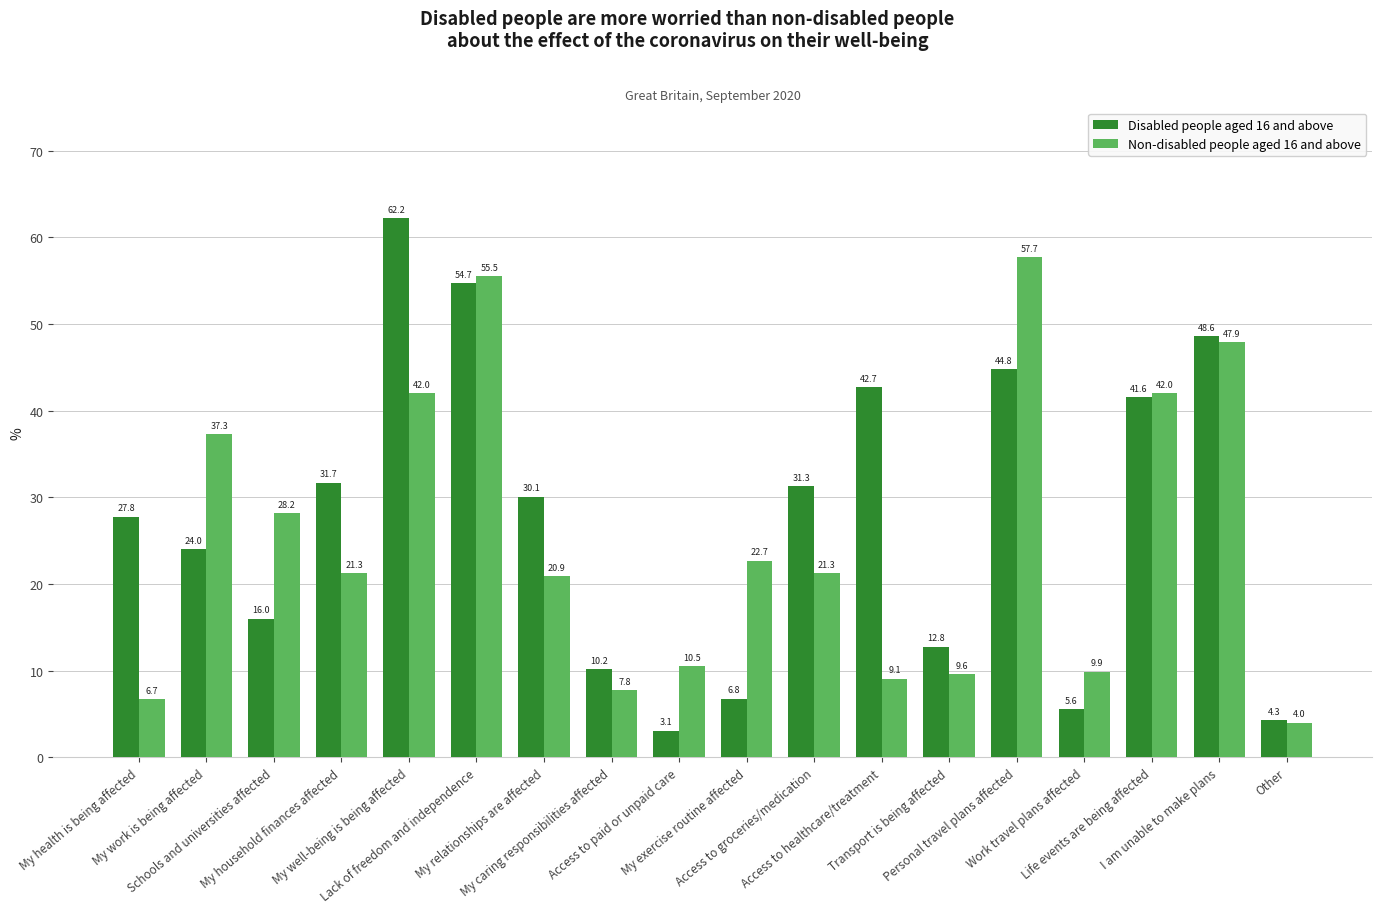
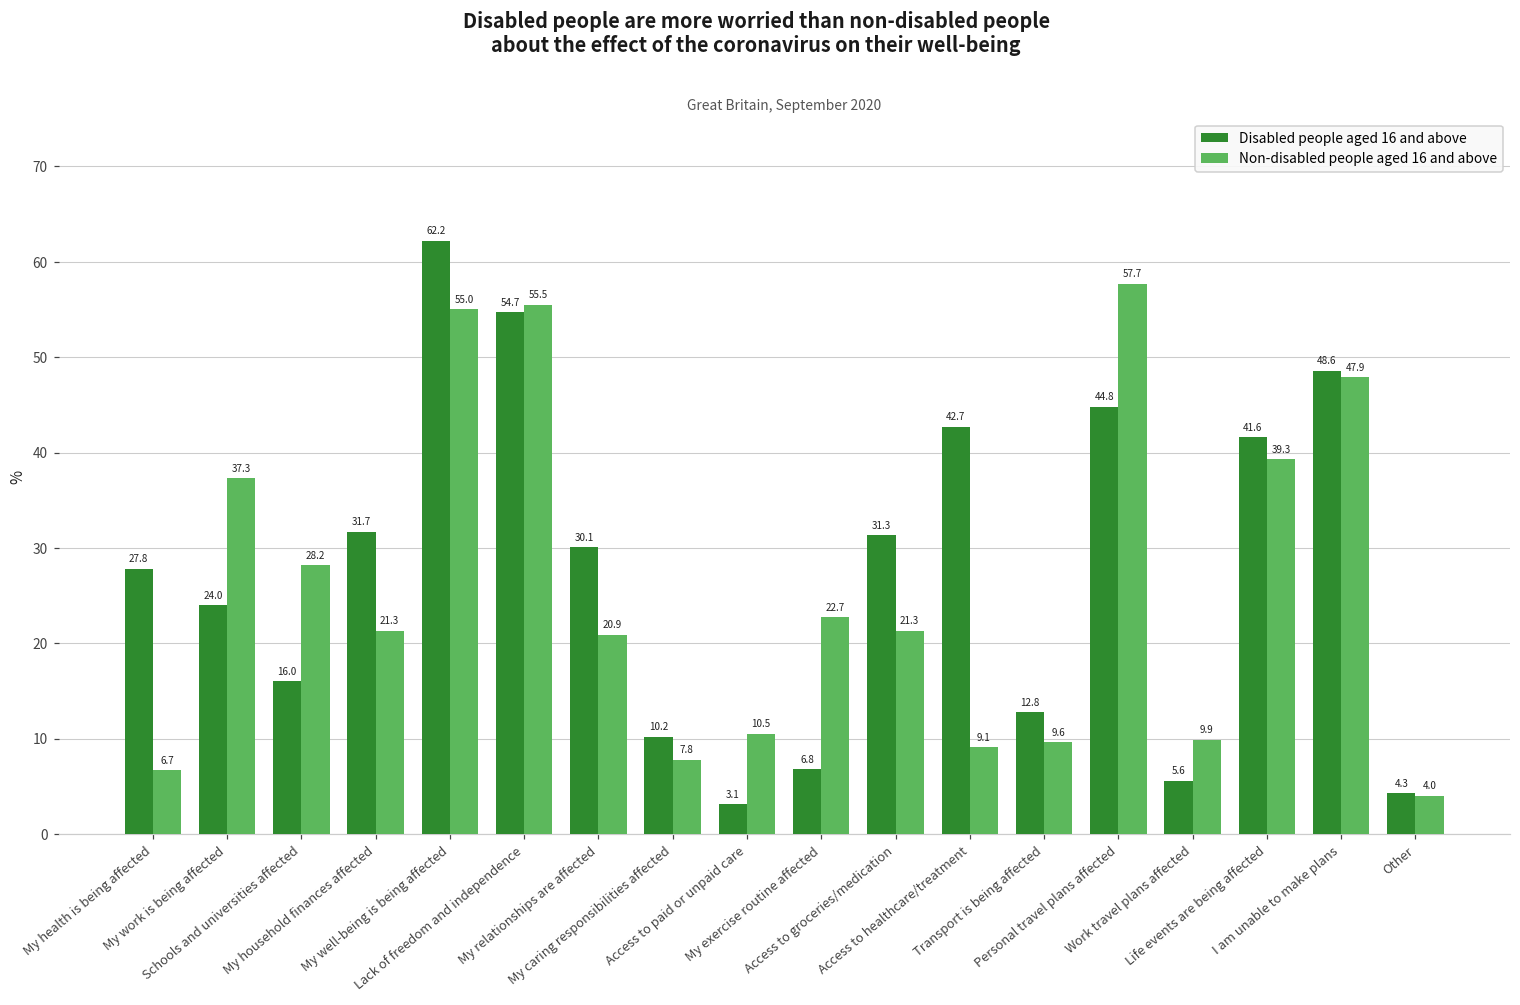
  {
    "Disabled people aged 16 and above": {
      "My health is being affected": 27.8,
      "My work is being affected": 24.0,
      "Schools and universities affected": 16.0,
      "My household finances affected": 31.7,
      "My well-being is being affected": 62.2,
      "Lack of freedom and independence": 54.7,
      "My relationships are affected": 30.1,
      "My caring responsibilities affected": 10.2,
      "Access to paid or unpaid care": 3.1,
      "My exercise routine affected": 6.8,
      "Access to groceries/medication": 31.3,
      "Access to healthcare/treatment": 42.7,
      "Transport is being affected": 12.8,
      "Personal travel plans affected": 44.8,
      "Work travel plans affected": 5.6,
      "Life events are being affected": 41.6,
      "I am unable to make plans": 48.6,
      "Other": 4.3
    },
    "Non-disabled people aged 16 and above": {
      "My health is being affected": 6.7,
      "My work is being affected": 37.3,
      "Schools and universities affected": 28.2,
      "My household finances affected": 21.3,
-     "My well-being is being affected": 42.0,
+     "My well-being is being affected": 55.0,
      "Lack of freedom and independence": 55.5,
      "My relationships are affected": 20.9,
      "My caring responsibilities affected": 7.8,
      "Access to paid or unpaid care": 10.5,
      "My exercise routine affected": 22.7,
      "Access to groceries/medication": 21.3,
      "Access to healthcare/treatment": 9.1,
      "Transport is being affected": 9.6,
      "Personal travel plans affected": 57.7,
      "Work travel plans affected": 9.9,
-     "Life events are being affected": 42.0,
+     "Life events are being affected": 39.3,
      "I am unable to make plans": 47.9,
      "Other": 4.0
    }
  }
